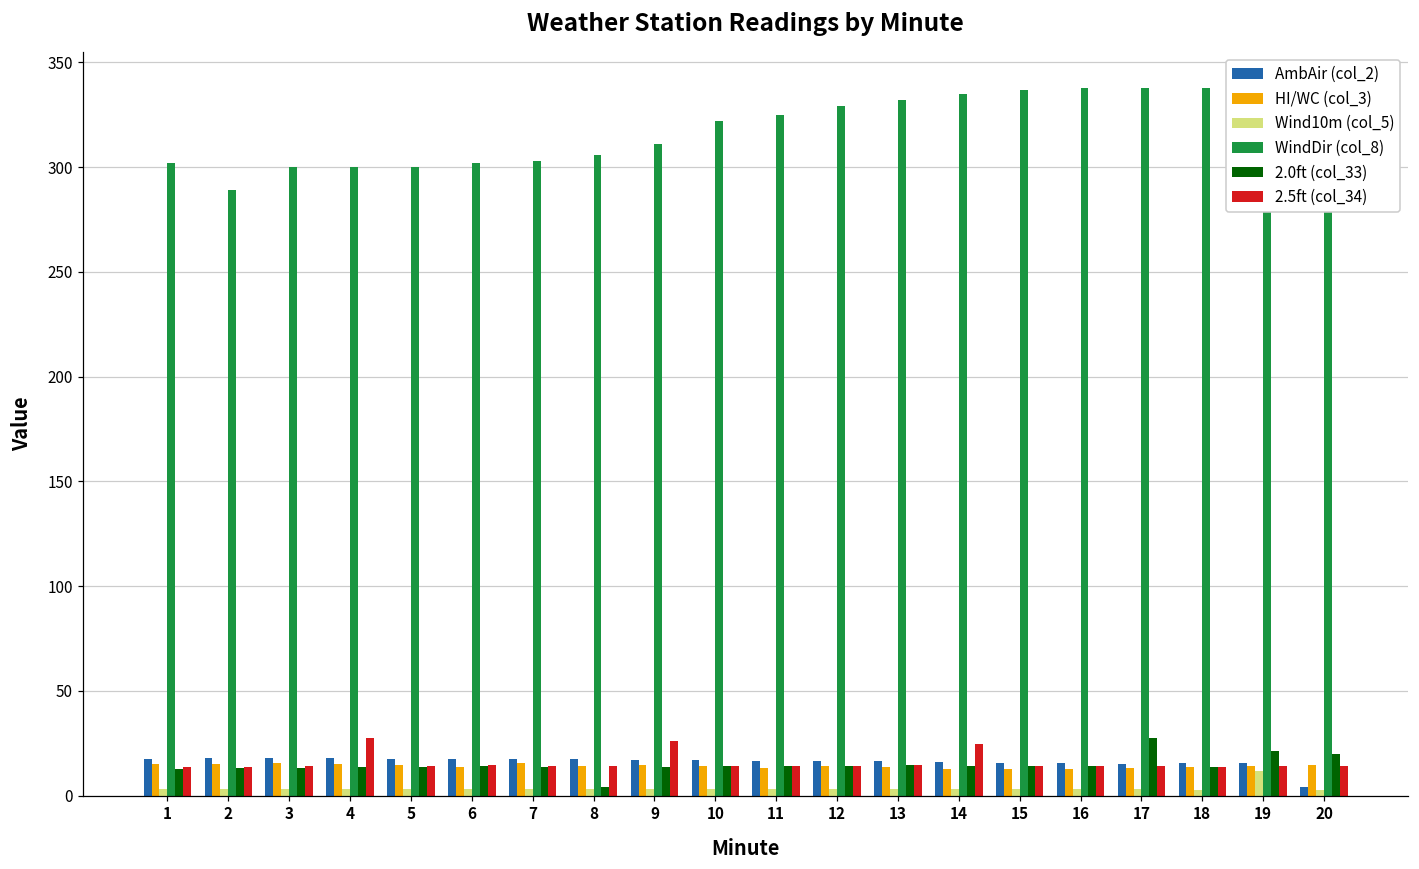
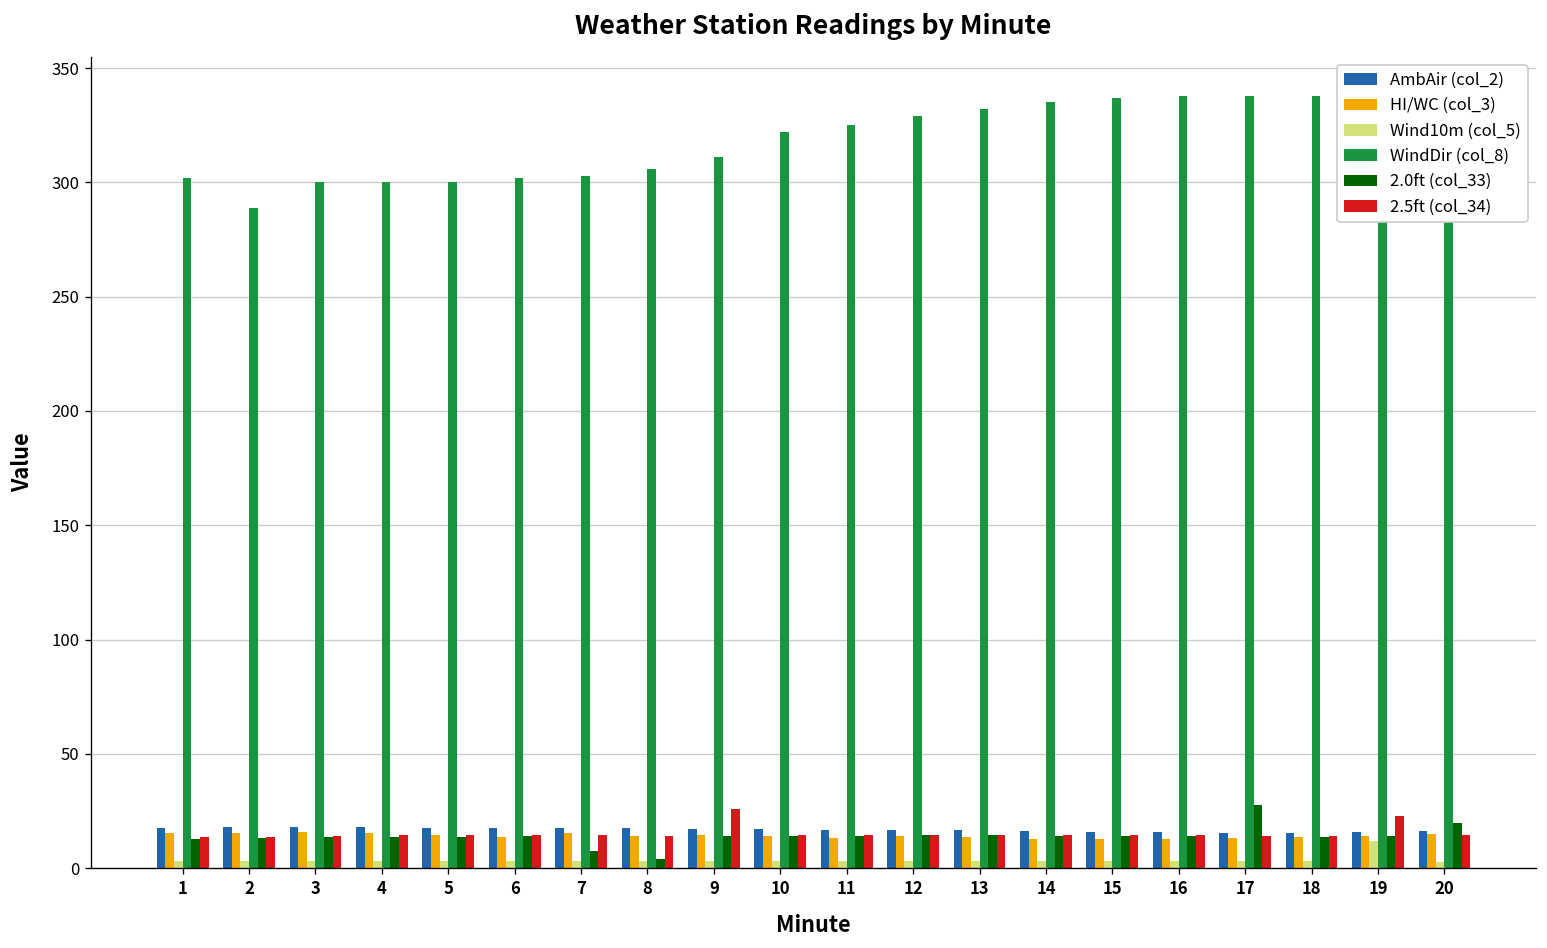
  {
    "AmbAir (col_2)": {
      "1": 18,
      "2": 18,
      "3": 18,
      "4": 18,
      "5": 18,
      "6": 18,
      "7": 18,
      "8": 18,
      "9": 17,
      "10": 17,
      "11": 17,
      "12": 17,
      "13": 17,
      "14": 16,
      "15": 16,
      "16": 16,
      "17": 15,
      "18": 16,
      "19": 16,
-     "20": 4
+     "20": 16
    },
    "HI/WC (col_3)": {
      "1": 15,
      "2": 15,
      "3": 16,
      "4": 15,
      "5": 15,
      "6": 14,
      "7": 15,
      "8": 14,
      "9": 15,
      "10": 14,
      "11": 13,
      "12": 14,
      "13": 14,
      "14": 13,
      "15": 13,
      "16": 13,
      "17": 13,
      "18": 14,
      "19": 14,
      "20": 15
    },
    "Wind10m (col_5)": {
      "1": 3,
      "2": 3,
      "3": 3,
      "4": 3,
      "5": 3,
      "6": 3,
      "7": 3,
      "8": 3,
      "9": 3,
      "10": 3,
      "11": 3,
      "12": 3,
      "13": 3,
      "14": 3,
      "15": 3,
      "16": 3,
      "17": 3,
      "18": 3,
      "19": 12,
      "20": 3
    },
    "WindDir (col_8)": {
      "1": 302,
      "2": 289,
      "3": 300,
      "4": 300,
      "5": 300,
      "6": 302,
      "7": 303,
      "8": 306,
      "9": 311,
      "10": 322,
      "11": 325,
      "12": 329,
      "13": 332,
      "14": 335,
      "15": 337,
      "16": 338,
      "17": 338,
      "18": 338
    },
    "2.0ft (col_33)": {
      "1": 13,
      "2": 13,
      "3": 13,
      "4": 14,
      "5": 14,
      "6": 14,
-     "7": 14,
+     "7": 8,
      "8": 4,
      "9": 14,
      "10": 14,
      "11": 14,
      "12": 14,
      "13": 15,
      "14": 14,
      "15": 14,
      "16": 14,
      "17": 28,
      "18": 14,
-     "19": 22,
+     "19": 14,
      "20": 20
    },
    "2.5ft (col_34)": {
      "1": 14,
      "2": 14,
      "3": 14,
-     "4": 27,
+     "4": 14,
      "5": 14,
      "6": 15,
      "7": 14,
      "8": 14,
      "9": 26,
      "10": 14,
      "11": 14,
      "12": 14,
      "13": 15,
-     "14": 25,
+     "14": 14,
      "15": 14,
      "16": 14,
      "17": 14,
      "18": 14,
-     "19": 14,
+     "19": 23,
      "20": 14
    }
  }
